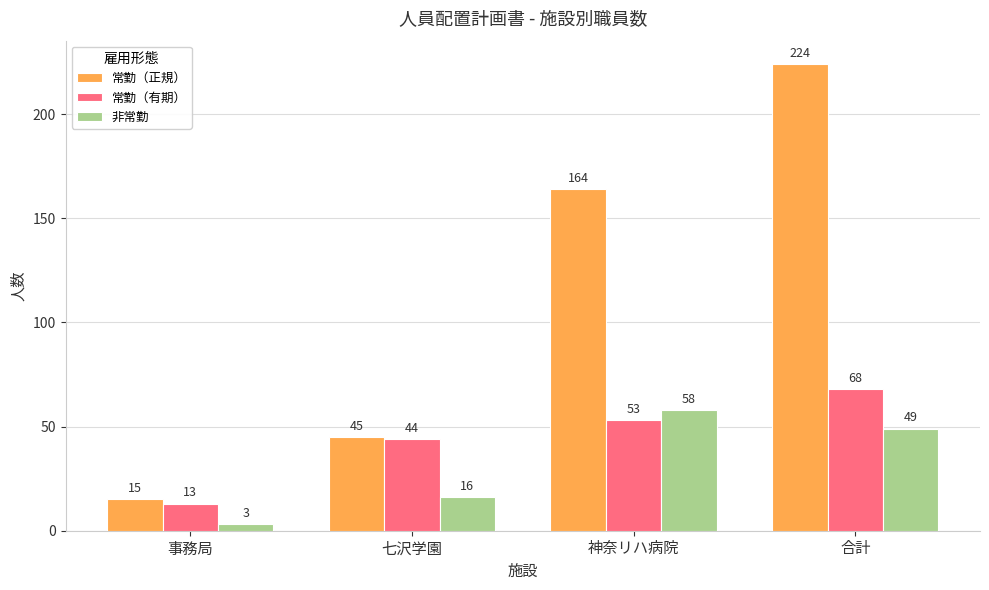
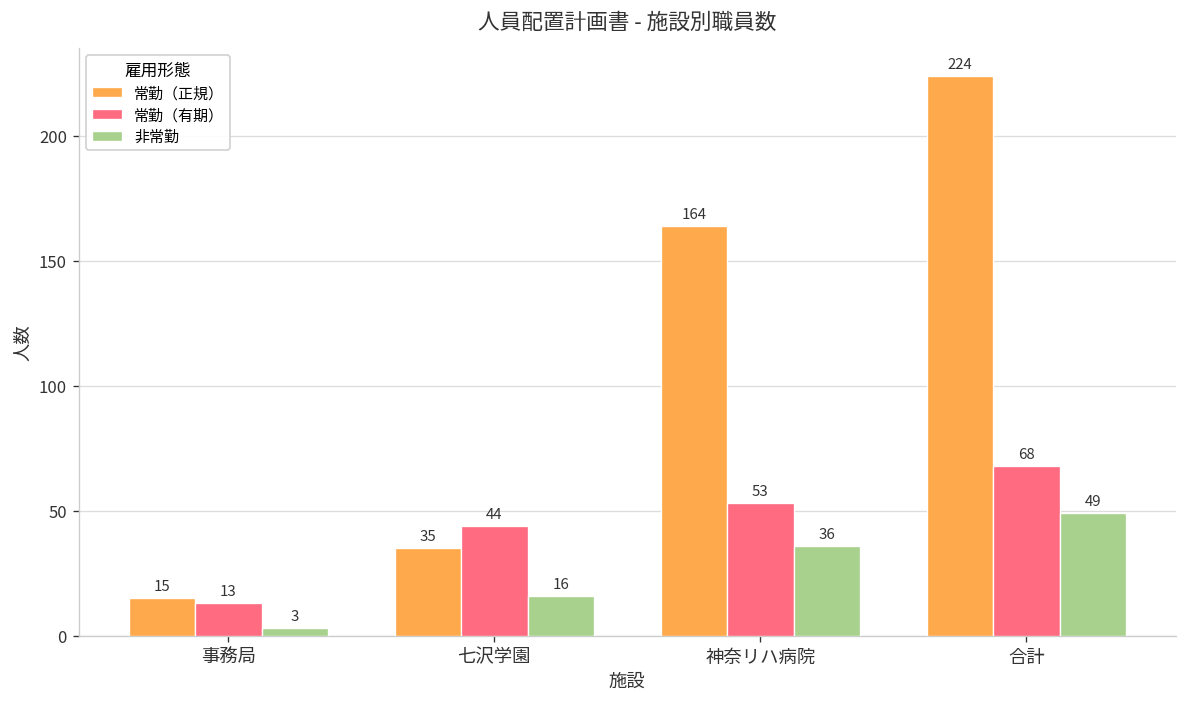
  {
    "常勤（正規）": {
      "事務局": 15,
-     "七沢学園": 45,
+     "七沢学園": 35,
      "神奈リハ病院": 164,
      "合計": 224
    },
    "常勤（有期）": {
      "事務局": 13,
      "七沢学園": 44,
      "神奈リハ病院": 53,
      "合計": 68
    },
    "非常勤": {
      "事務局": 3,
      "七沢学園": 16,
-     "神奈リハ病院": 58,
+     "神奈リハ病院": 36,
      "合計": 49
    }
  }
